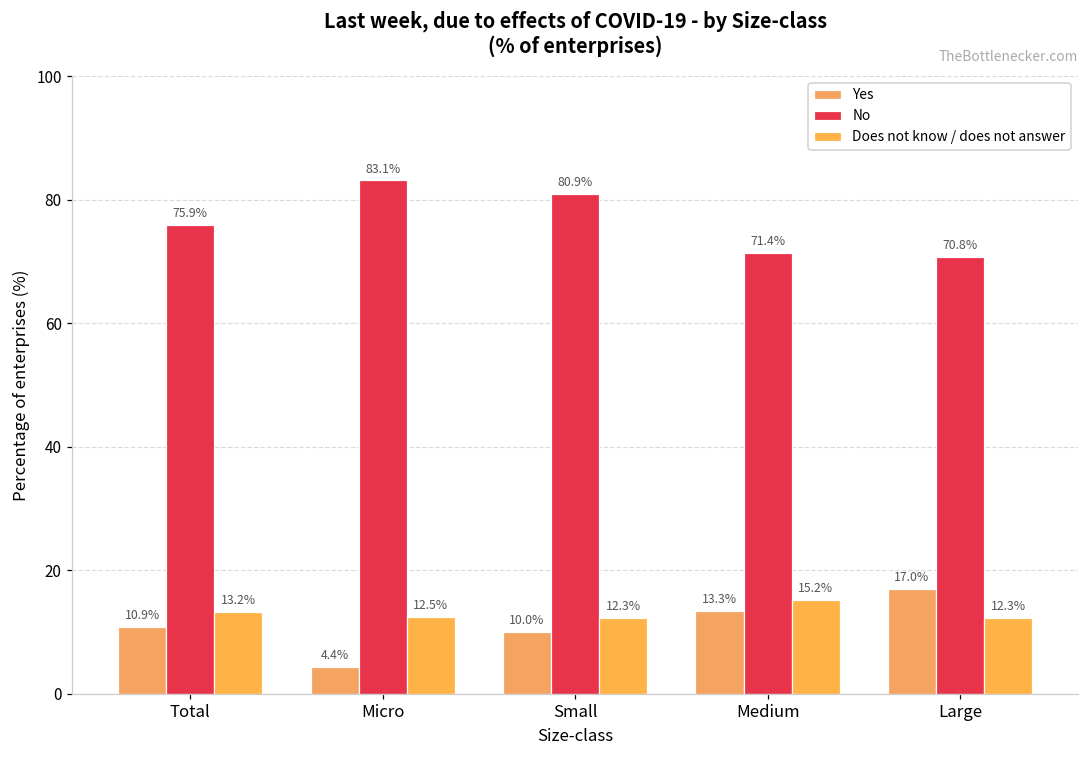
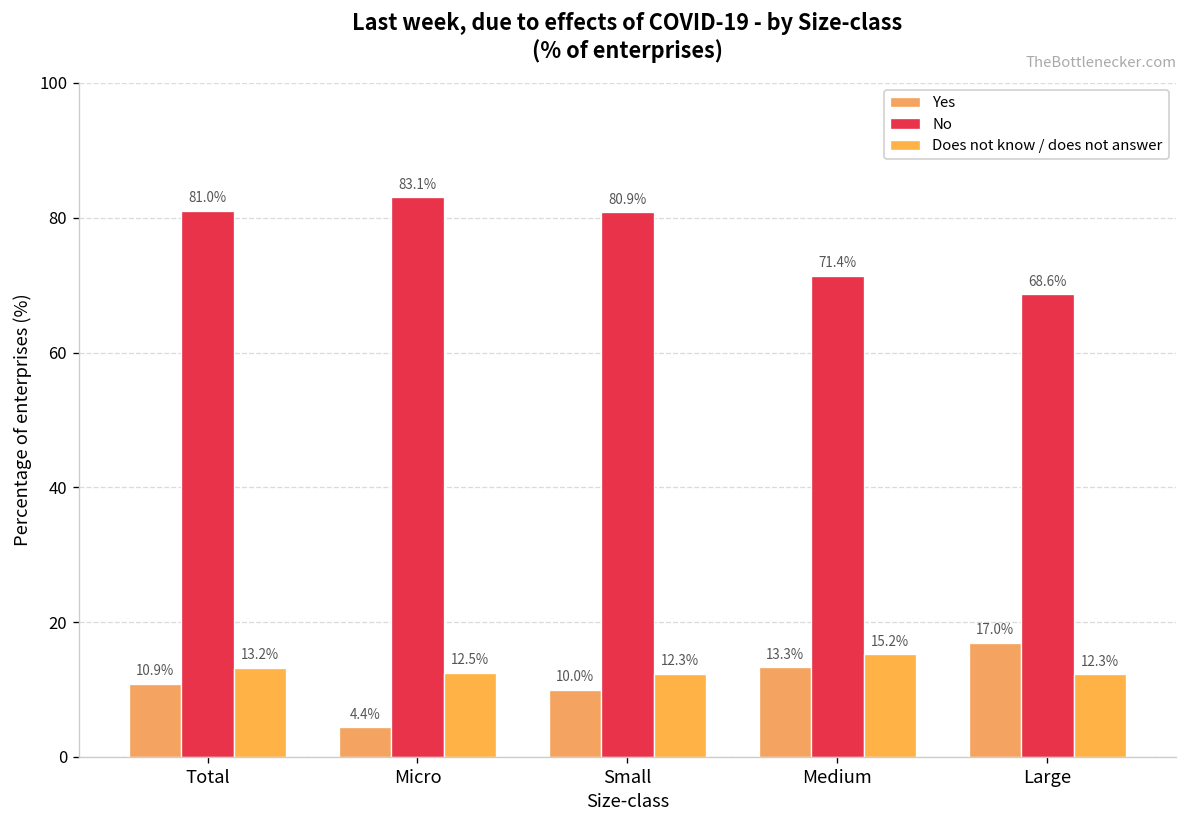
  {
    "No": {
-     "Total": "75.9%",
+     "Total": "81.0%",
      "Micro": "83.1%",
      "Small": "80.9%",
      "Medium": "71.4%",
-     "Large": "70.8%"
+     "Large": "68.6%"
    }
  }
